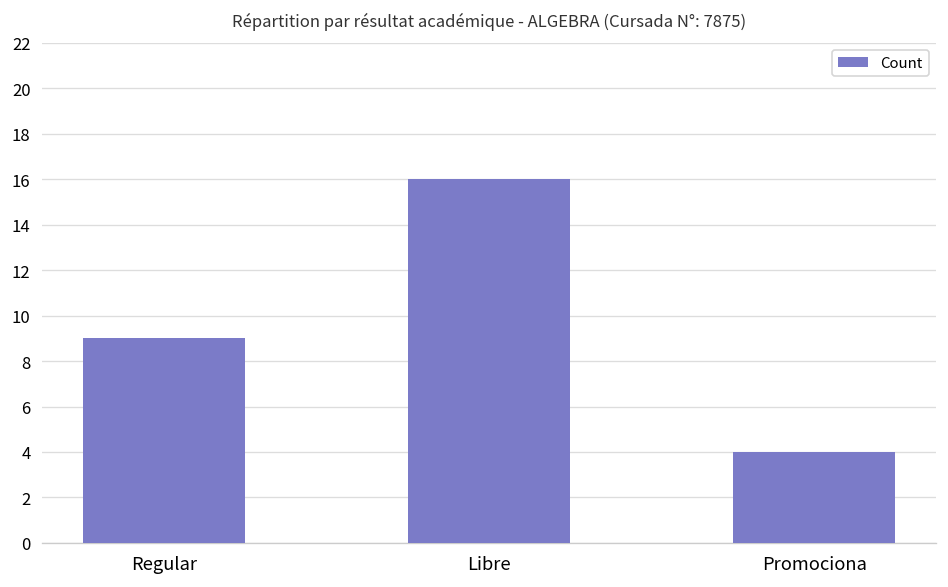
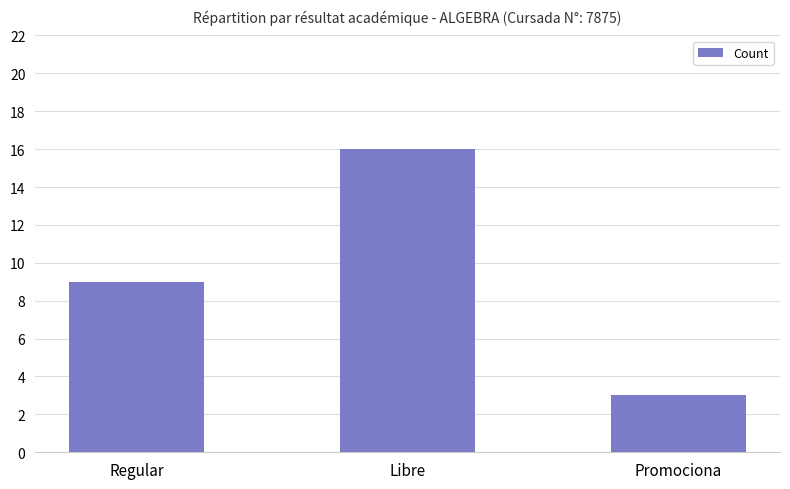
  {
    "Regular": 9,
    "Libre": 16,
-   "Promociona": 4
+   "Promociona": 3
  }
